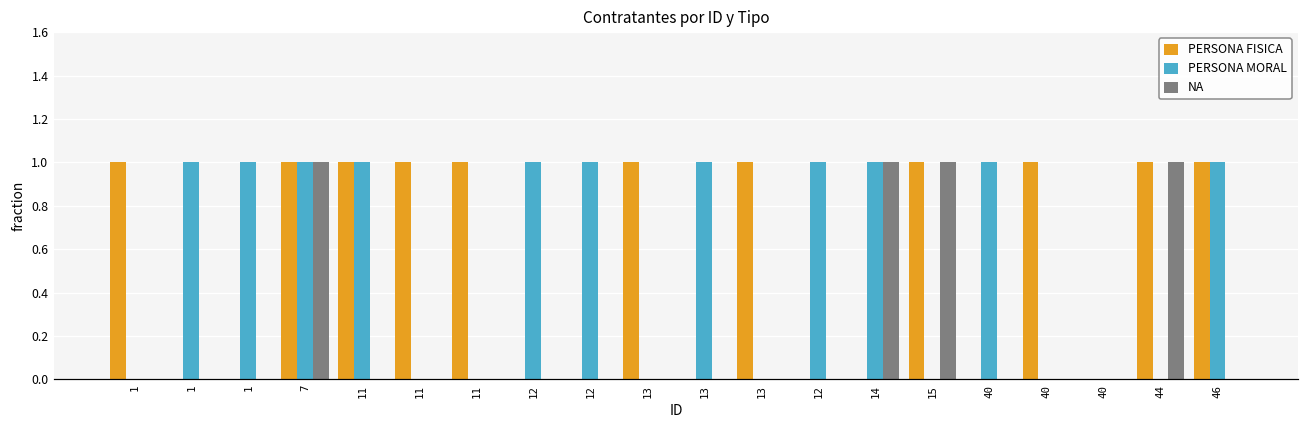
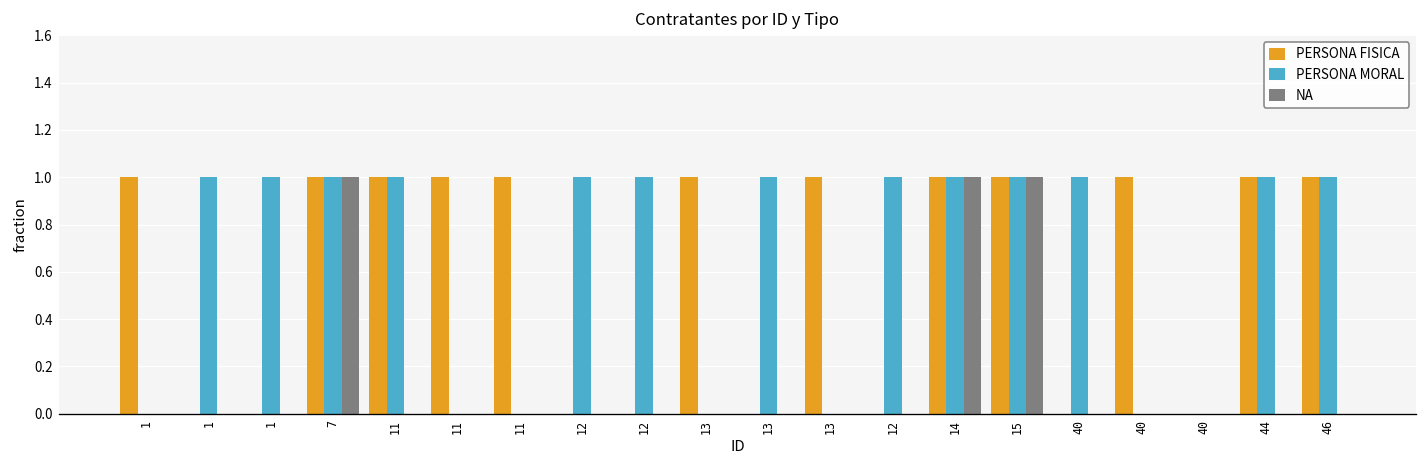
  {
    "PERSONA FISICA": {
      "7": 1,
-     "14": 0,
+     "14": 1,
      "15": 1,
      "44": 1,
      "46": 1
    },
    "PERSONA MORAL": {
      "7": 1,
      "14": 1,
-     "15": 0,
-     "44": 0,
+     "15": 1,
+     "44": 1,
      "46": 1
    },
    "NA": {
      "7": 1,
      "14": 1,
      "15": 1,
-     "44": 1,
+     "44": 0,
      "46": 0
    }
  }
